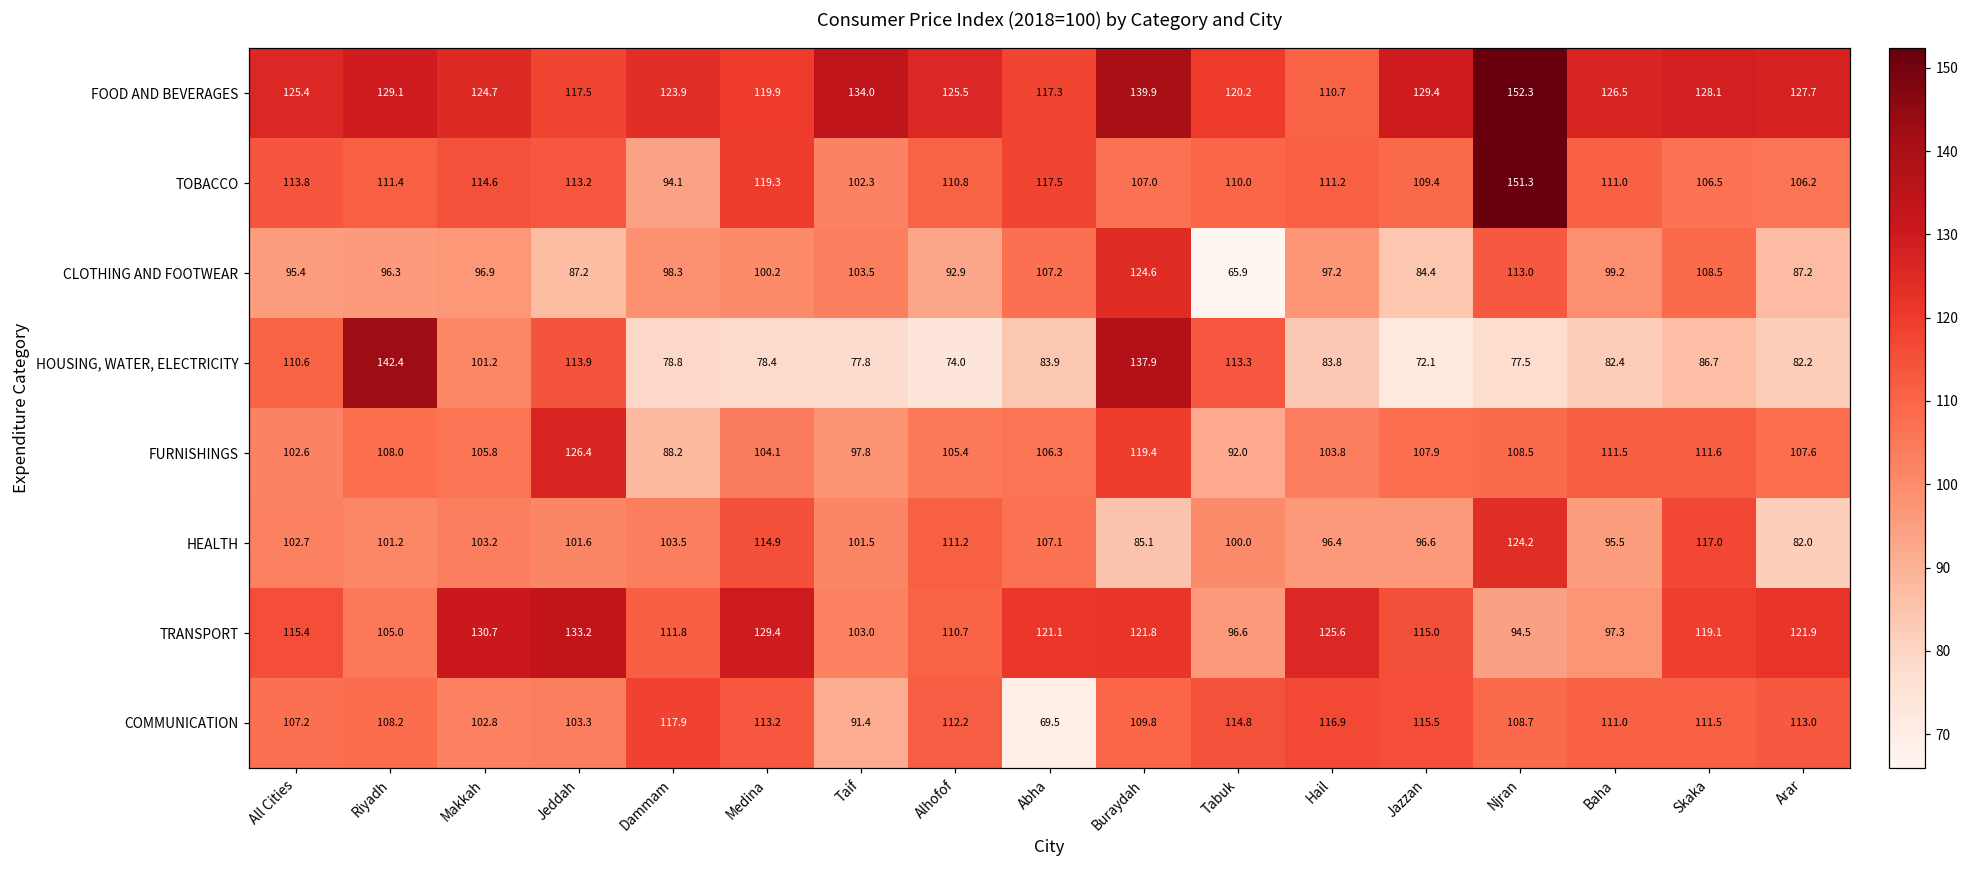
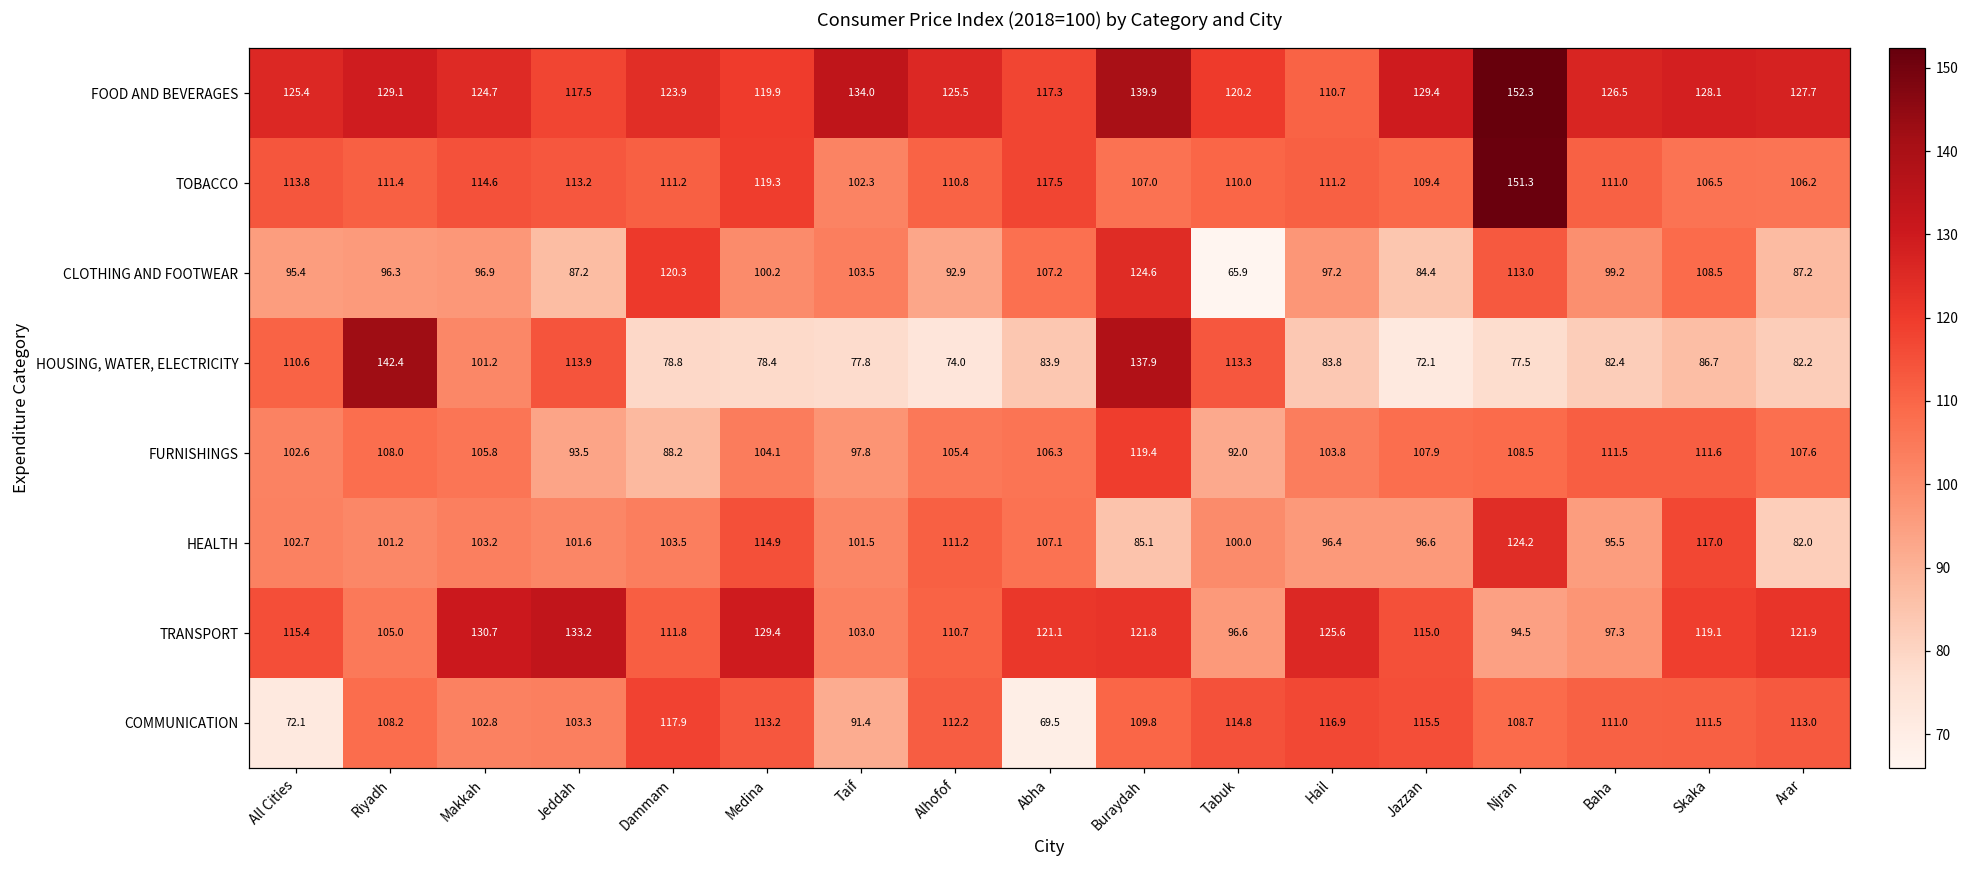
  {
    "FOOD AND BEVERAGES": {
      "All Cities": 125.4,
      "Riyadh": 129.1,
      "Makkah": 124.7,
      "Jeddah": 117.5,
      "Dammam": 123.9,
      "Medina": 119.9,
      "Taif": 134.0,
      "Alhofof": 125.5,
      "Abha": 117.3,
      "Buraydah": 139.9,
      "Tabuk": 120.2,
      "Hail": 110.7,
      "Jazzan": 129.4,
      "Njran": 152.3,
      "Baha": 126.5,
      "Skaka": 128.1,
      "Arar": 127.7
    },
    "TOBACCO": {
      "All Cities": 113.8,
      "Riyadh": 111.4,
      "Makkah": 114.6,
      "Jeddah": 113.2,
-     "Dammam": 94.1,
+     "Dammam": 111.2,
      "Medina": 119.3,
      "Taif": 102.3,
      "Alhofof": 110.8,
      "Abha": 117.5,
      "Buraydah": 107.0,
      "Tabuk": 110.0,
      "Hail": 111.2,
      "Jazzan": 109.4,
      "Njran": 151.3,
      "Baha": 111.0,
      "Skaka": 106.5,
      "Arar": 106.2
    },
    "CLOTHING AND FOOTWEAR": {
      "All Cities": 95.4,
      "Riyadh": 96.3,
      "Makkah": 96.9,
      "Jeddah": 87.2,
-     "Dammam": 98.3,
+     "Dammam": 120.3,
      "Medina": 100.2,
      "Taif": 103.5,
      "Alhofof": 92.9,
      "Abha": 107.2,
      "Buraydah": 124.6,
      "Tabuk": 65.9,
      "Hail": 97.2,
      "Jazzan": 84.4,
      "Njran": 113.0,
      "Baha": 99.2,
      "Skaka": 108.5,
      "Arar": 87.2
    },
    "HOUSING, WATER, ELECTRICITY": {
      "All Cities": 110.6,
      "Riyadh": 142.4,
      "Makkah": 101.2,
      "Jeddah": 113.9,
      "Dammam": 78.8,
      "Medina": 78.4,
      "Taif": 77.8,
      "Alhofof": 74.0,
      "Abha": 83.9,
      "Buraydah": 137.9,
      "Tabuk": 113.3,
      "Hail": 83.8,
      "Jazzan": 72.1,
      "Njran": 77.5,
      "Baha": 82.4,
      "Skaka": 86.7,
      "Arar": 82.2
    },
    "FURNISHINGS": {
      "All Cities": 102.6,
      "Riyadh": 108.0,
      "Makkah": 105.8,
-     "Jeddah": 126.4,
+     "Jeddah": 93.5,
      "Dammam": 88.2,
      "Medina": 104.1,
      "Taif": 97.8,
      "Alhofof": 105.4,
      "Abha": 106.3,
      "Buraydah": 119.4,
      "Tabuk": 92.0,
      "Hail": 103.8,
      "Jazzan": 107.9,
      "Njran": 108.5,
      "Baha": 111.5,
      "Skaka": 111.6,
      "Arar": 107.6
    },
    "HEALTH": {
      "All Cities": 102.7,
      "Riyadh": 101.2,
      "Makkah": 103.2,
      "Jeddah": 101.6,
      "Dammam": 103.5,
      "Medina": 114.9,
      "Taif": 101.5,
      "Alhofof": 111.2,
      "Abha": 107.1,
      "Buraydah": 85.1,
      "Tabuk": 100.0,
      "Hail": 96.4,
      "Jazzan": 96.6,
      "Njran": 124.2,
      "Baha": 95.5,
      "Skaka": 117.0,
      "Arar": 82.0
    },
    "TRANSPORT": {
      "All Cities": 115.4,
      "Riyadh": 105.0,
      "Makkah": 130.7,
      "Jeddah": 133.2,
      "Dammam": 111.8,
      "Medina": 129.4,
      "Taif": 103.0,
      "Alhofof": 110.7,
      "Abha": 121.1,
      "Buraydah": 121.8,
      "Tabuk": 96.6,
      "Hail": 125.6,
      "Jazzan": 115.0,
      "Njran": 94.5,
      "Baha": 97.3,
      "Skaka": 119.1,
      "Arar": 121.9
    },
    "COMMUNICATION": {
-     "All Cities": 107.2,
+     "All Cities": 72.1,
      "Riyadh": 108.2,
      "Makkah": 102.8,
      "Jeddah": 103.3,
      "Dammam": 117.9,
      "Medina": 113.2,
      "Taif": 91.4,
      "Alhofof": 112.2,
      "Abha": 69.5,
      "Buraydah": 109.8,
      "Tabuk": 114.8,
      "Hail": 116.9,
      "Jazzan": 115.5,
      "Njran": 108.7,
      "Baha": 111.0,
      "Skaka": 111.5,
      "Arar": 113.0
    }
  }
